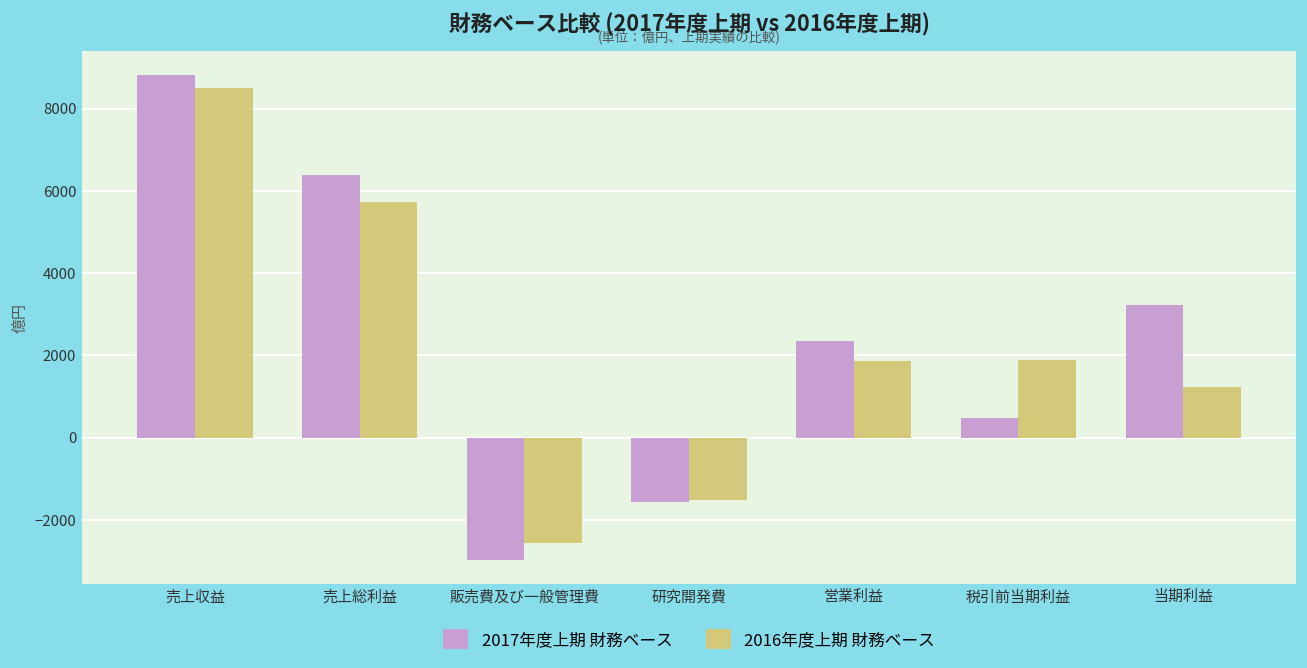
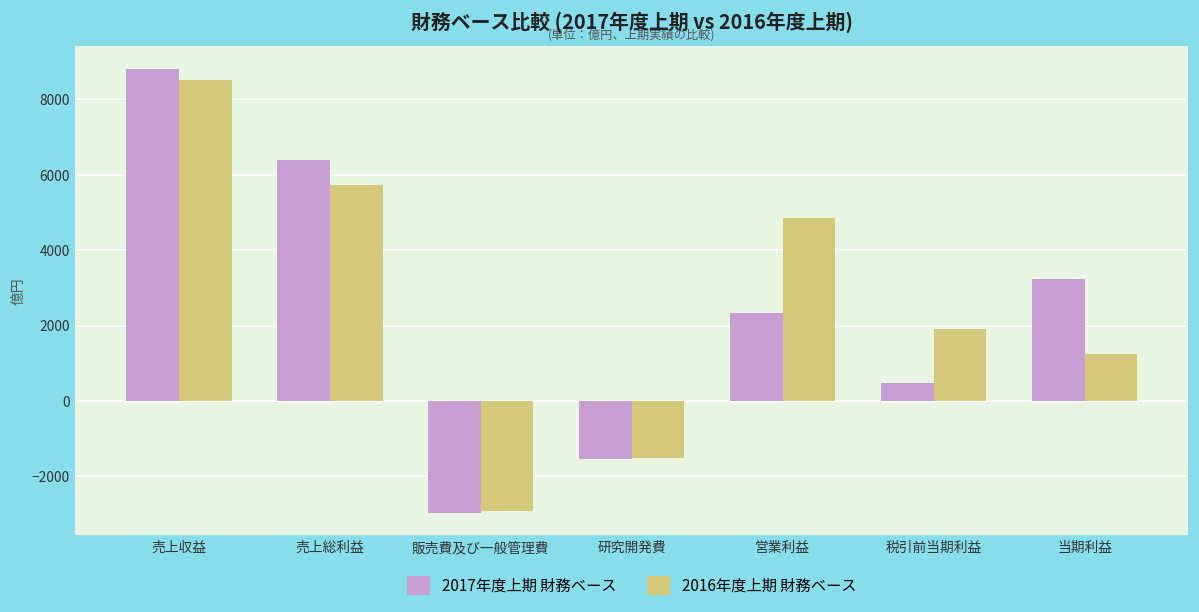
  {
    "2017年度上期 財務ベース": {
      "売上収益": 8800,
      "売上総利益": 6400,
      "販売費及び一般管理費": -3000,
      "研究開発費": -1600,
      "営業利益": 2300,
      "税引前当期利益": 500,
      "当期利益": 3200
    },
    "2016年度上期 財務ベース": {
      "売上収益": 8500,
      "売上総利益": 5700,
-     "販売費及び一般管理費": -2600,
+     "販売費及び一般管理費": -2900,
      "研究開発費": -1500,
-     "営業利益": 1900,
+     "営業利益": 4800,
      "税引前当期利益": 1900,
      "当期利益": 1200
    }
  }
